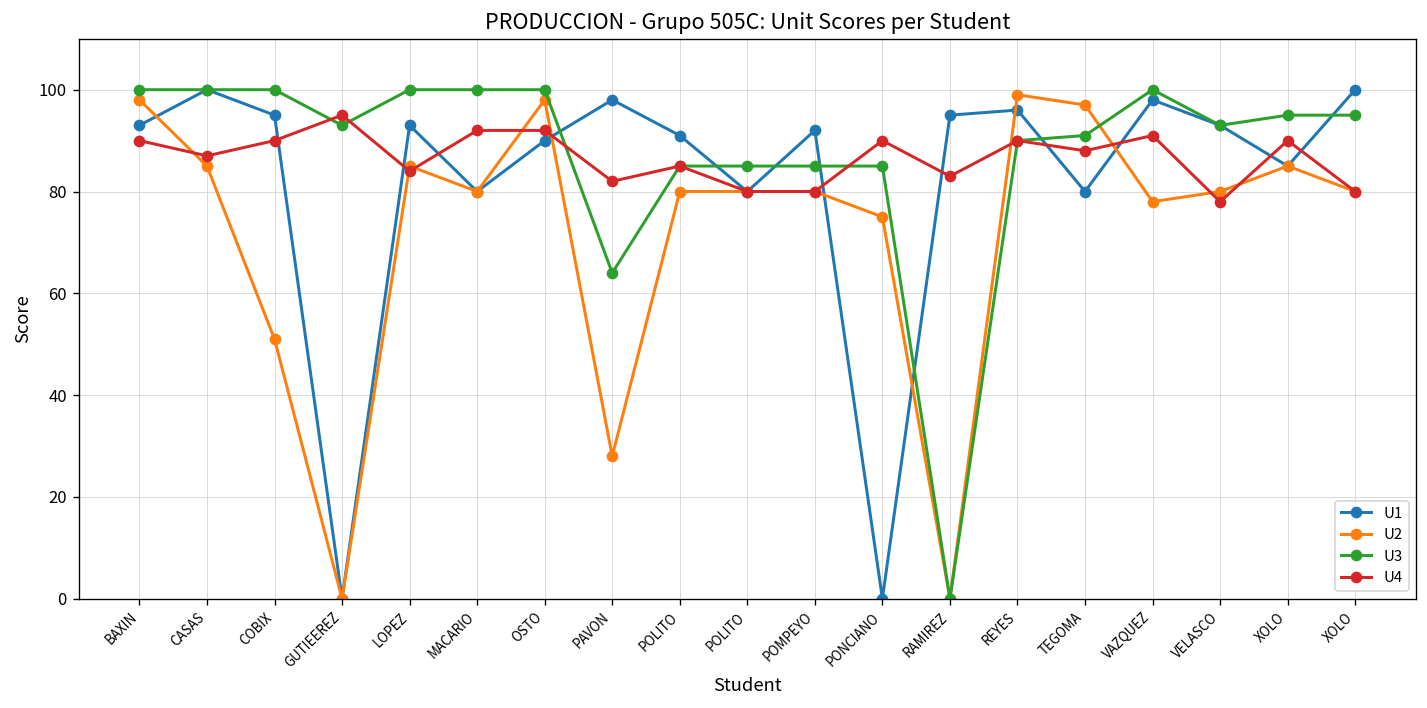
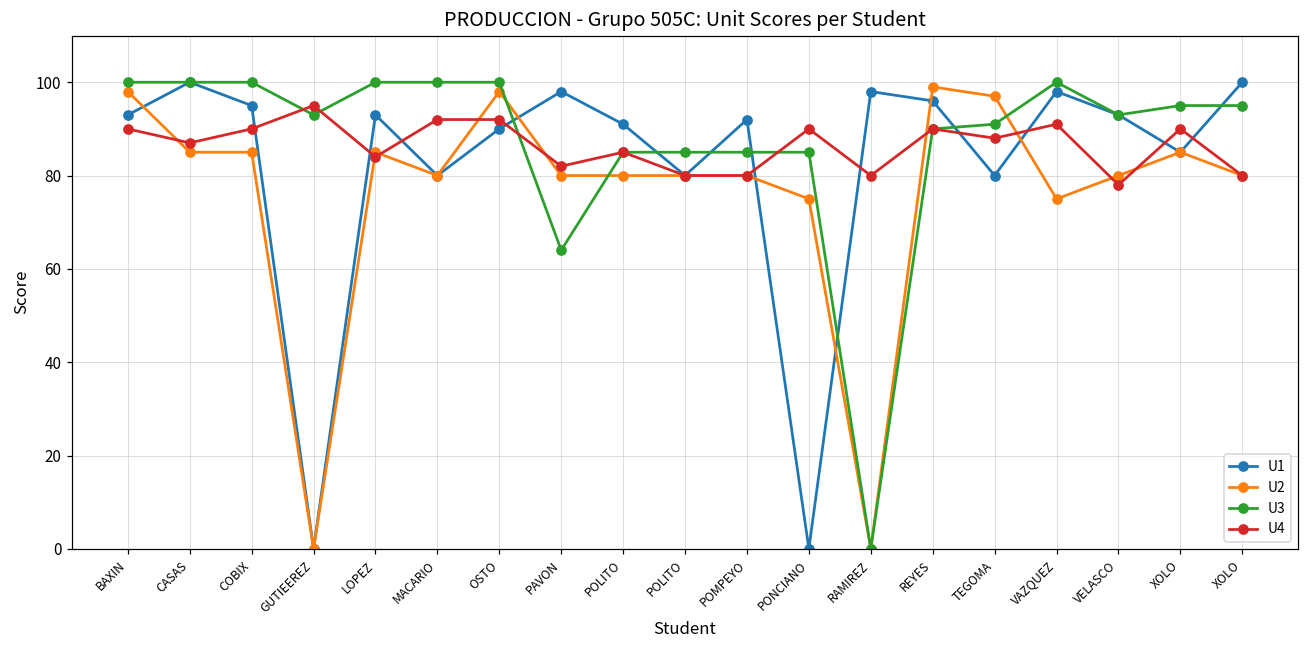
  {
    "U1": {
      "BAXIN": 93,
      "COBIX": 95,
      "LOPEZ": 93,
      "OSTO": 90,
      "PAVON": 98,
      "POMPEYO": 92,
      "PONCIANO": 0,
-     "RAMIREZ": 95,
+     "RAMIREZ": 98,
      "REYES": 96,
      "TEGOMA": 80,
      "VAZQUEZ": 98
    },
    "U2": {
      "BAXIN": 98,
      "CASAS": 85,
-     "COBIX": 51,
+     "COBIX": 85,
      "LOPEZ": 85,
      "OSTO": 98,
-     "PAVON": 28,
+     "PAVON": 80,
      "PONCIANO": 75,
      "REYES": 99,
      "TEGOMA": 97,
-     "VAZQUEZ": 78,
+     "VAZQUEZ": 75,
      "VELASCO": 80
    },
    "U3": {
      "BAXIN": 100,
      "COBIX": 100,
      "GUTIEEREZ": 93,
      "LOPEZ": 100,
      "MACARIO": 100,
      "OSTO": 100,
      "PAVON": 64,
      "POMPEYO": 85,
      "PONCIANO": 85,
      "TEGOMA": 91,
      "VAZQUEZ": 100
    },
    "U4": {
      "BAXIN": 90,
      "CASAS": 87,
      "COBIX": 90,
      "GUTIEEREZ": 95,
      "LOPEZ": 84,
      "MACARIO": 92,
      "OSTO": 92,
      "PAVON": 82,
      "PONCIANO": 90,
-     "RAMIREZ": 83,
+     "RAMIREZ": 80,
      "TEGOMA": 88,
      "VAZQUEZ": 91,
      "VELASCO": 78
    }
  }
